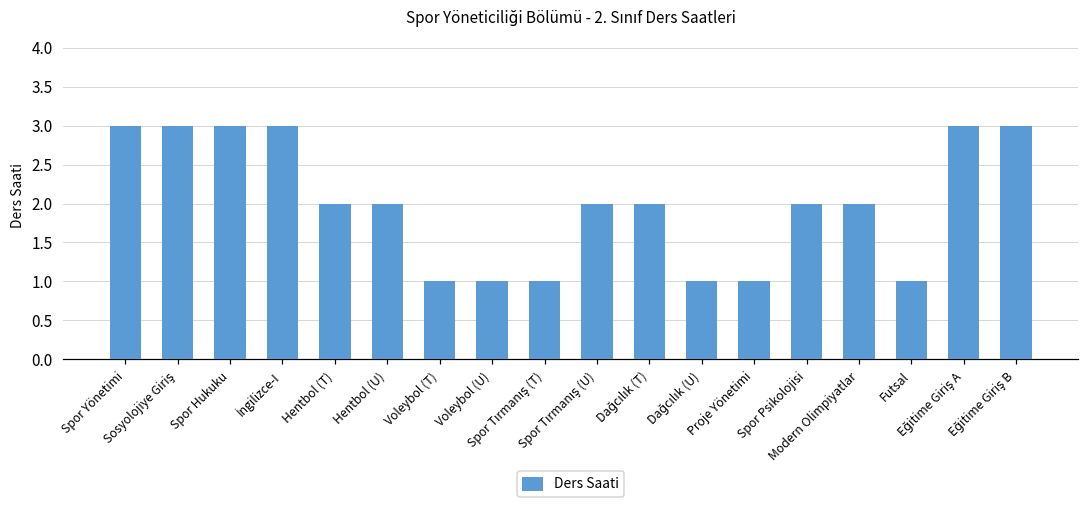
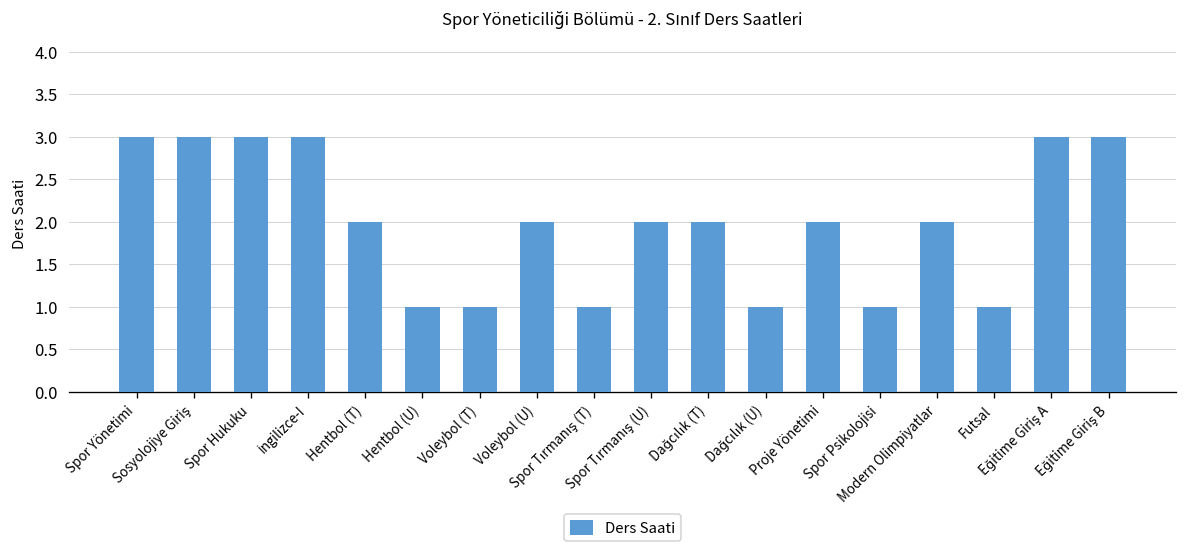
  {
    "Spor Yönetimi": 3,
    "Sosyolojiye Giriş": 3,
    "Spor Hukuku": 3,
    "İngilizce-I": 3,
    "Hentbol (T)": 2,
-   "Hentbol (U)": 2,
+   "Hentbol (U)": 1,
    "Voleybol (T)": 1,
-   "Voleybol (U)": 1,
+   "Voleybol (U)": 2,
    "Spor Tırmanış (T)": 1,
    "Spor Tırmanış (U)": 2,
    "Dağcılık (T)": 2,
    "Dağcılık (U)": 1,
-   "Proje Yönetimi": 1,
-   "Spor Psikolojisi": 2,
+   "Proje Yönetimi": 2,
+   "Spor Psikolojisi": 1,
    "Modern Olimpiyatlar": 2,
    "Futsal": 1,
    "Eğitime Giriş A": 3,
    "Eğitime Giriş B": 3
  }
